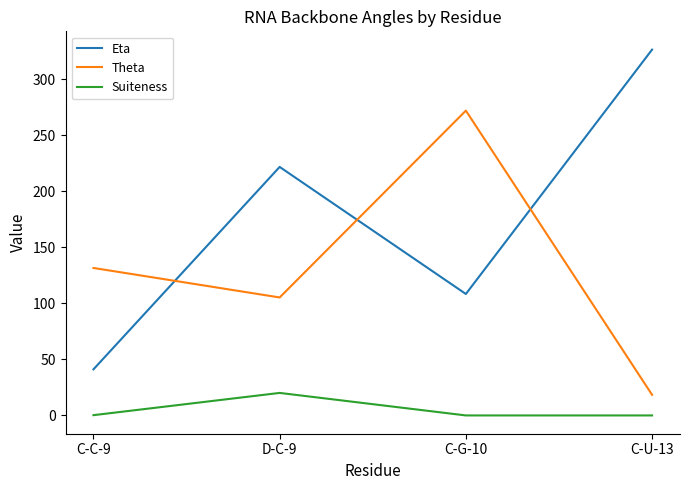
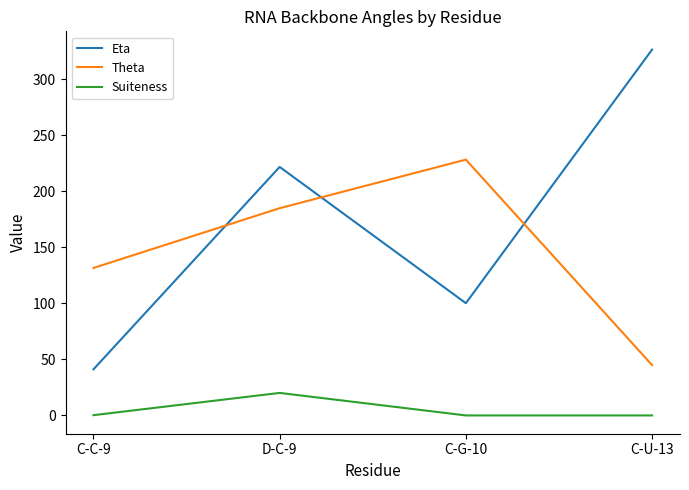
  {
    "Eta": {
      "C-C-9": 41,
      "D-C-9": 222,
-     "C-G-10": 108,
+     "C-G-10": 100,
      "C-U-13": 326
    },
    "Theta": {
      "C-C-9": 132,
-     "D-C-9": 105,
-     "C-G-10": 272,
-     "C-U-13": 18
+     "D-C-9": 185,
+     "C-G-10": 228,
+     "C-U-13": 45
    },
    "Suiteness": {
      "C-C-9": 0,
      "D-C-9": 20,
      "C-G-10": 0,
      "C-U-13": 0
    }
  }
